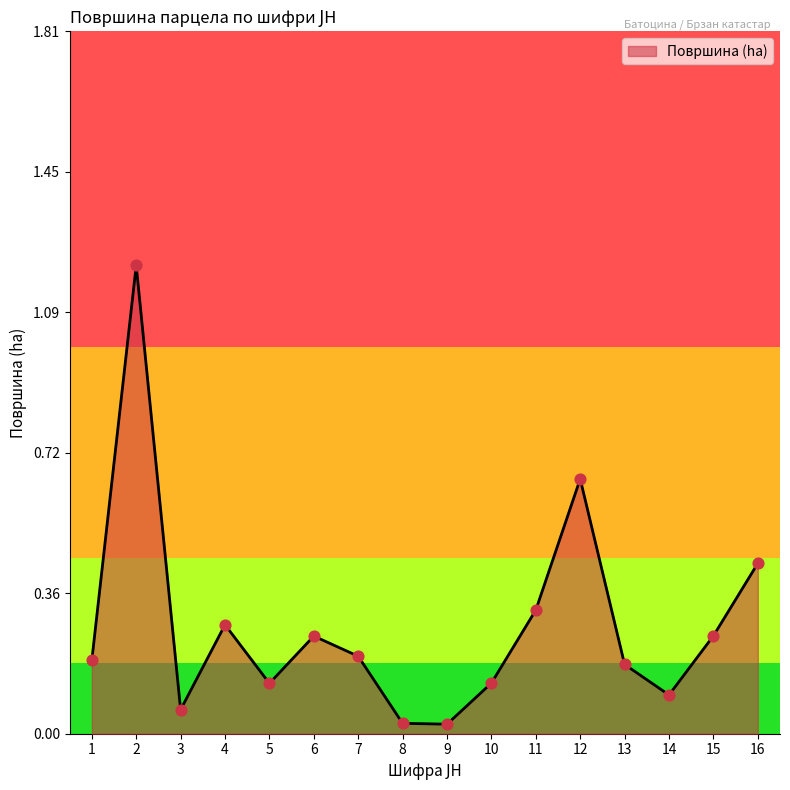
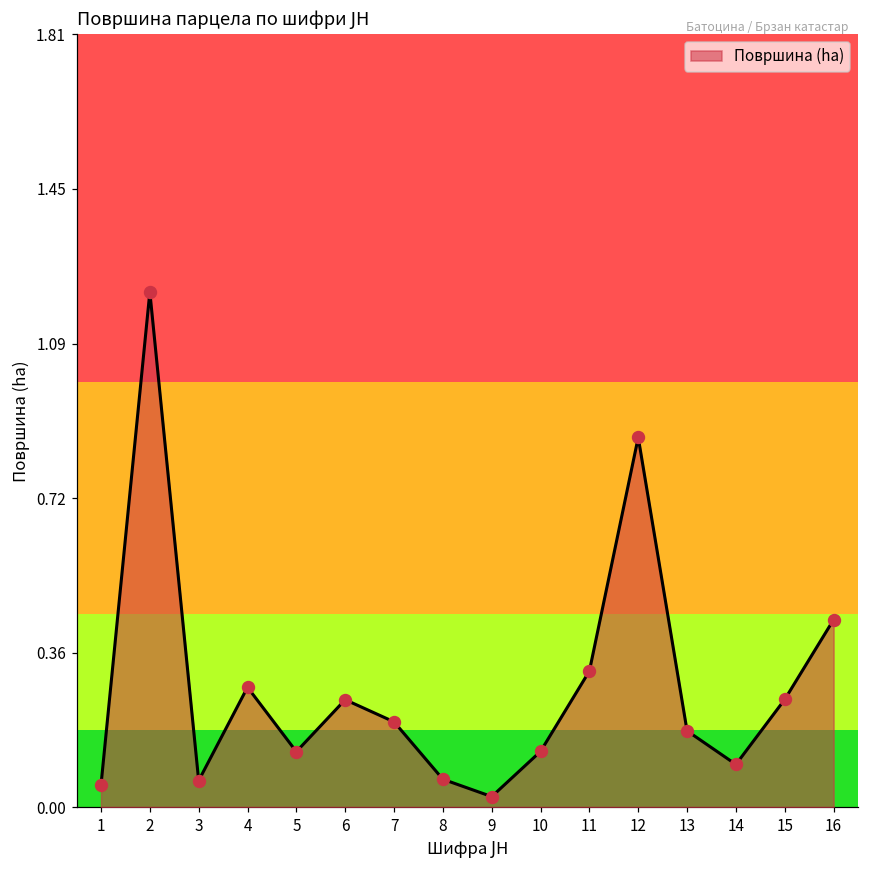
  {
-   "1": 0.19,
+   "1": 0.05,
    "2": 1.21,
    "3": 0.06,
    "4": 0.28,
    "5": 0.13,
    "6": 0.25,
    "7": 0.20,
-   "8": 0.03,
+   "8": 0.07,
    "9": 0.02,
    "10": 0.13,
    "11": 0.32,
-   "12": 0.66,
+   "12": 0.87,
    "13": 0.18,
    "14": 0.10,
    "15": 0.25,
    "16": 0.44
  }
